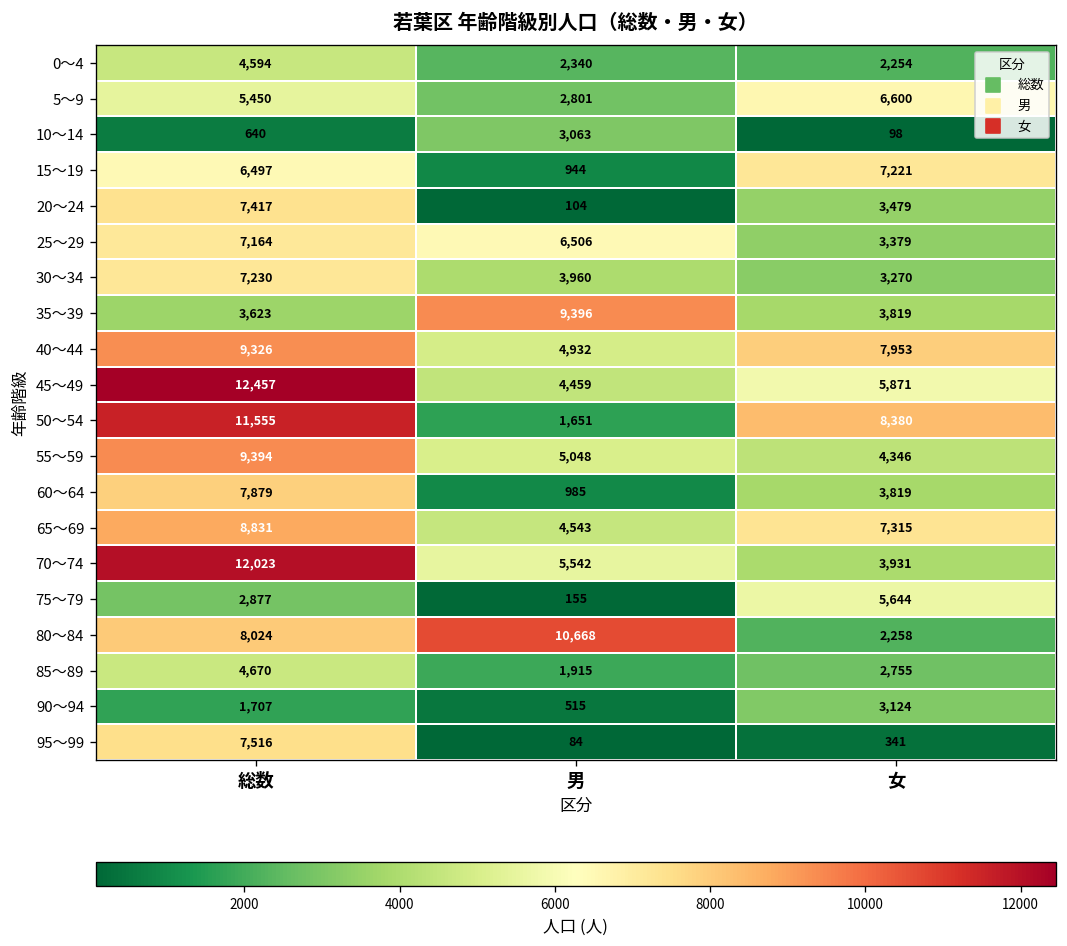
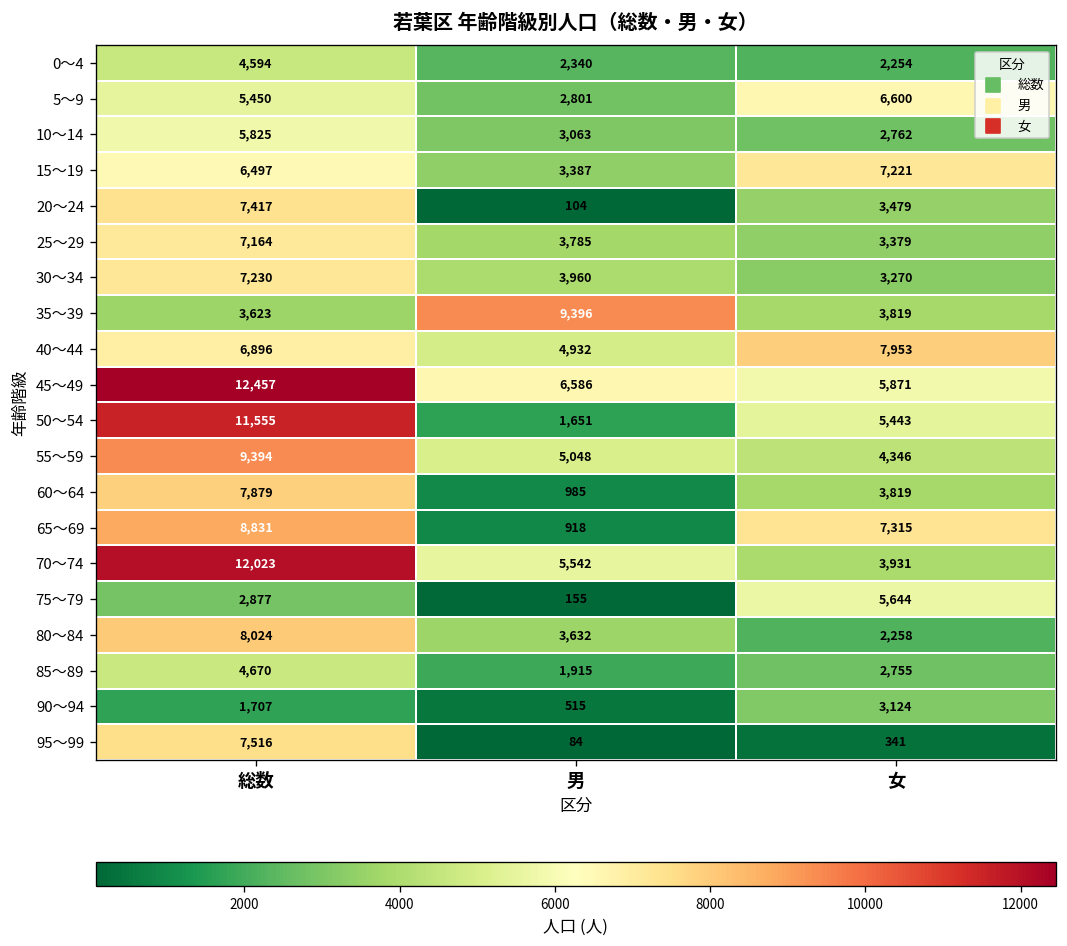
  {
    "0～4": {
      "総数": "4,594",
      "男": "2,340",
      "女": "2,254"
    },
    "5～9": {
      "総数": "5,450",
      "男": "2,801",
      "女": "6,600"
    },
    "10～14": {
-     "総数": "640",
+     "総数": "5,825",
      "男": "3,063",
-     "女": "98"
+     "女": "2,762"
    },
    "15～19": {
      "総数": "6,497",
-     "男": "944",
+     "男": "3,387",
      "女": "7,221"
    },
    "20～24": {
      "総数": "7,417",
      "男": "104",
      "女": "3,479"
    },
    "25～29": {
      "総数": "7,164",
-     "男": "6,506",
+     "男": "3,785",
      "女": "3,379"
    },
    "30～34": {
      "総数": "7,230",
      "男": "3,960",
      "女": "3,270"
    },
    "35～39": {
      "総数": "3,623",
      "男": "9,396",
      "女": "3,819"
    },
    "40～44": {
-     "総数": "9,326",
+     "総数": "6,896",
      "男": "4,932",
      "女": "7,953"
    },
    "45～49": {
      "総数": "12,457",
-     "男": "4,459",
+     "男": "6,586",
      "女": "5,871"
    },
    "50～54": {
      "総数": "11,555",
      "男": "1,651",
-     "女": "8,380"
+     "女": "5,443"
    },
    "55～59": {
      "総数": "9,394",
      "男": "5,048",
      "女": "4,346"
    },
    "60～64": {
      "総数": "7,879",
      "男": "985",
      "女": "3,819"
    },
    "65～69": {
      "総数": "8,831",
-     "男": "4,543",
+     "男": "918",
      "女": "7,315"
    },
    "70～74": {
      "総数": "12,023",
      "男": "5,542",
      "女": "3,931"
    },
    "75～79": {
      "総数": "2,877",
      "男": "155",
      "女": "5,644"
    },
    "80～84": {
      "総数": "8,024",
-     "男": "10,668",
+     "男": "3,632",
      "女": "2,258"
    },
    "85～89": {
      "総数": "4,670",
      "男": "1,915",
      "女": "2,755"
    },
    "90～94": {
      "総数": "1,707",
      "男": "515",
      "女": "3,124"
    },
    "95～99": {
      "総数": "7,516",
      "男": "84",
      "女": "341"
    }
  }
